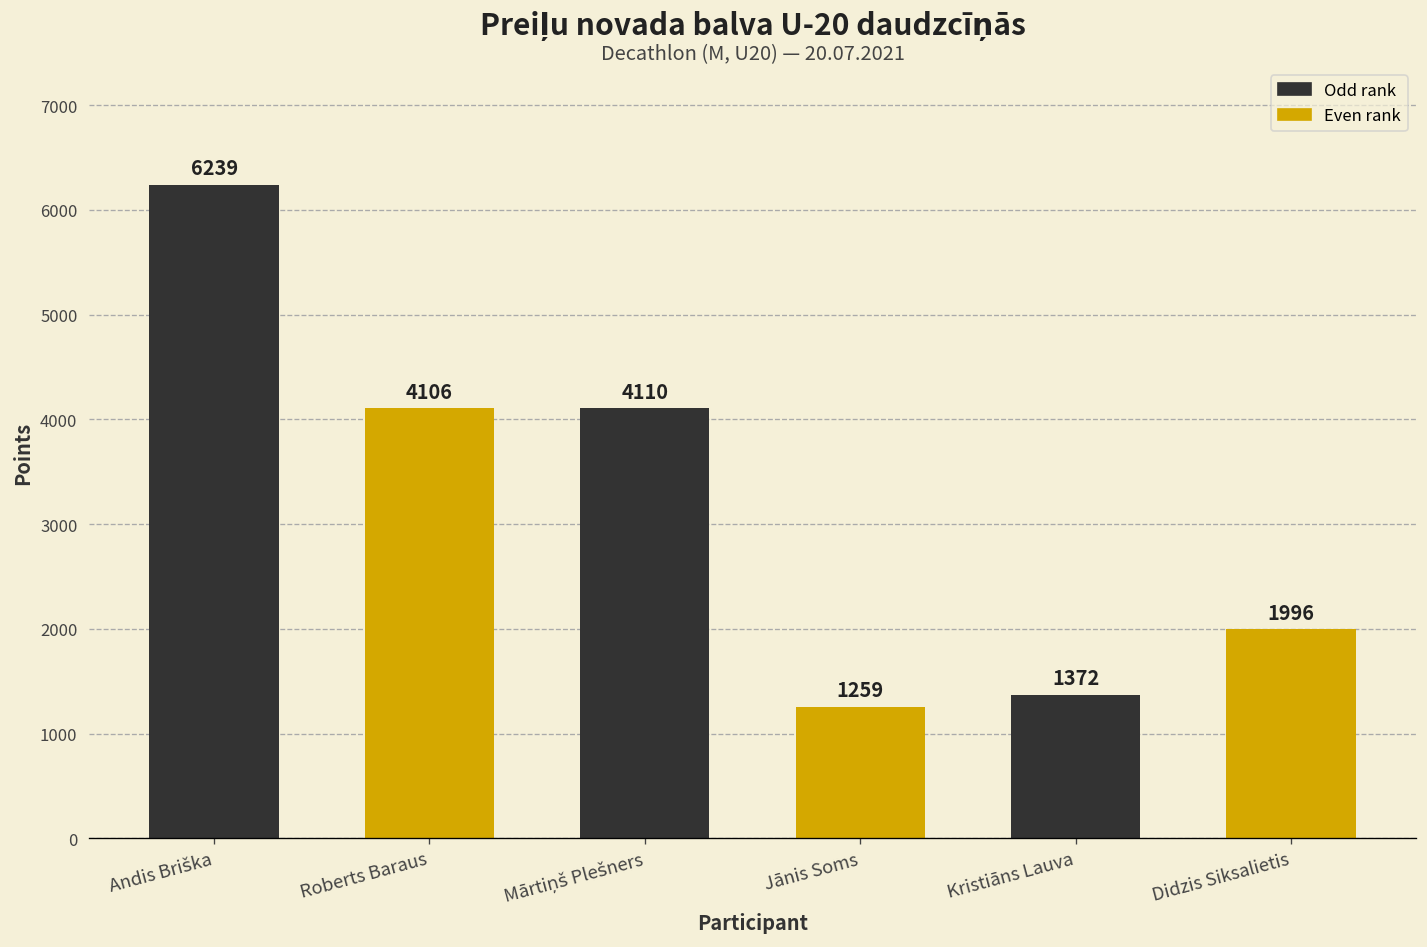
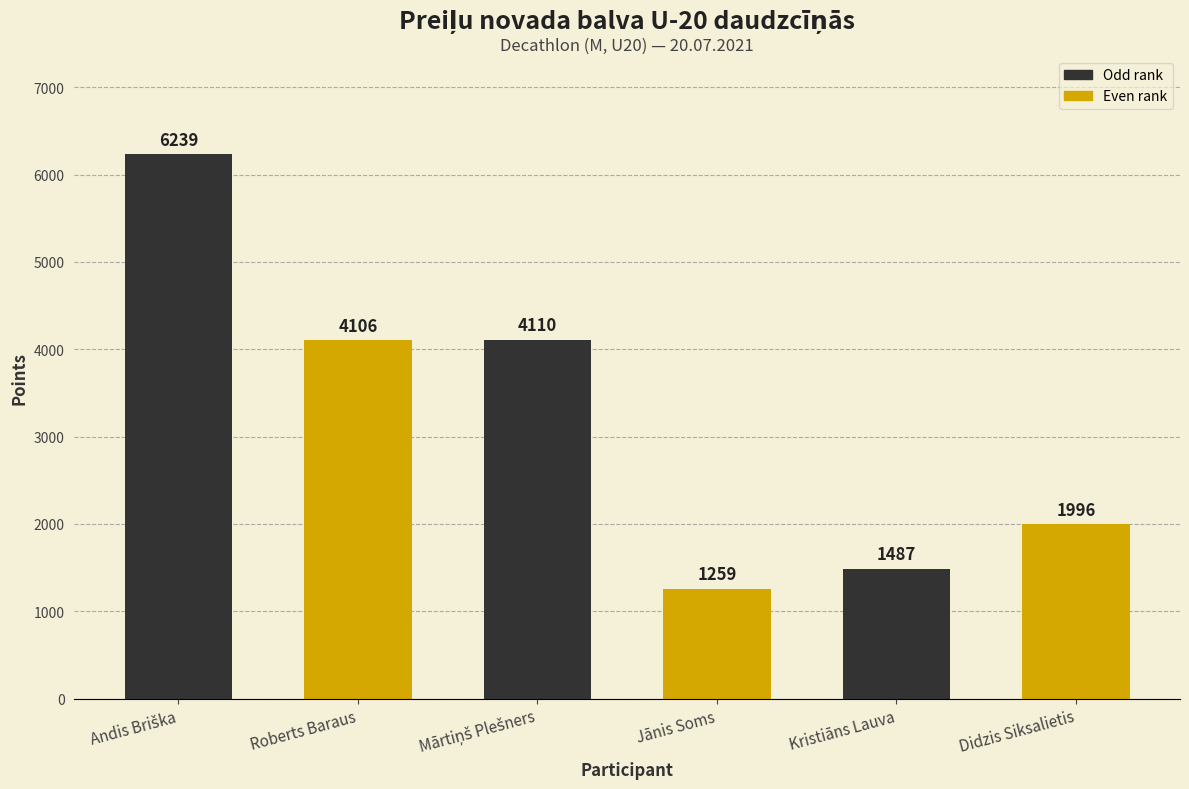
  {
    "Andis Briška": 6239,
    "Roberts Baraus": 4106,
    "Mārtiņš Plešners": 4110,
    "Jānis Soms": 1259,
-   "Kristiāns Lauva": 1372,
+   "Kristiāns Lauva": 1487,
    "Didzis Siksalietis": 1996
  }
